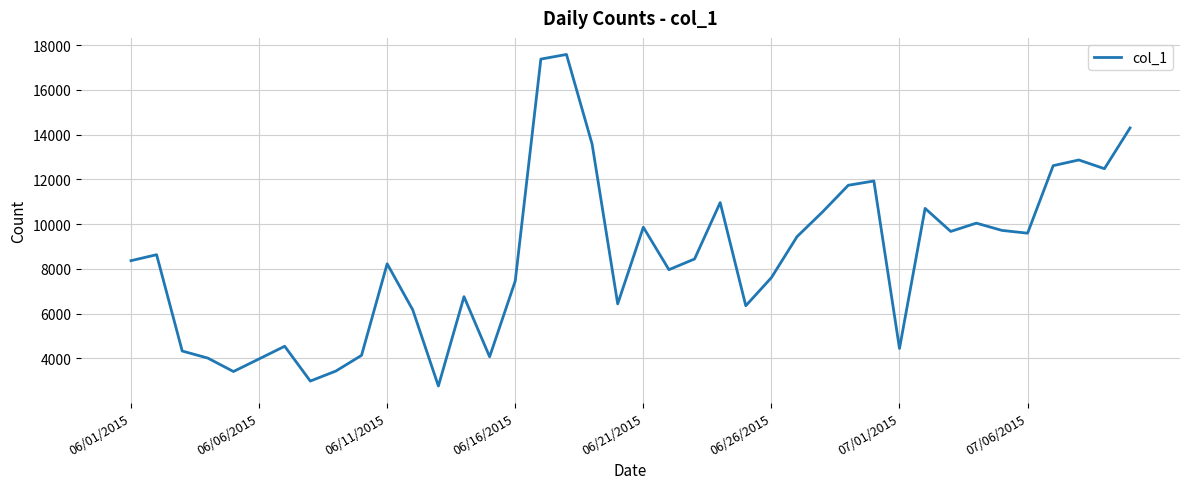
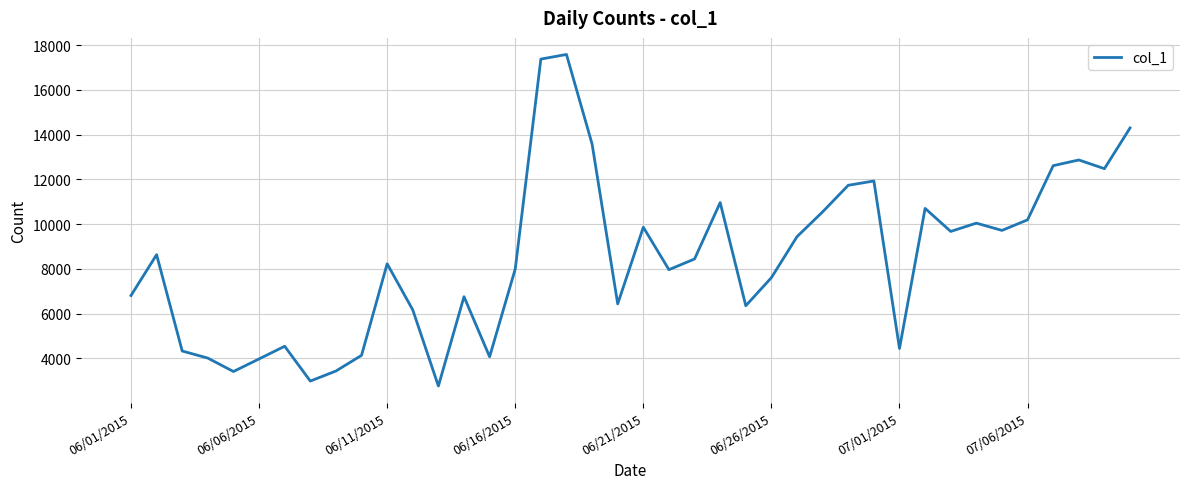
  {
-   "06/01/2015": 8400,
+   "06/01/2015": 6800,
    "06/06/2015": 4000,
    "06/11/2015": 8200,
-   "06/16/2015": 7500,
+   "06/16/2015": 8000,
    "06/21/2015": 9900,
    "06/26/2015": 7600,
    "07/01/2015": 4400,
-   "07/06/2015": 9600
+   "07/06/2015": 10200
  }
